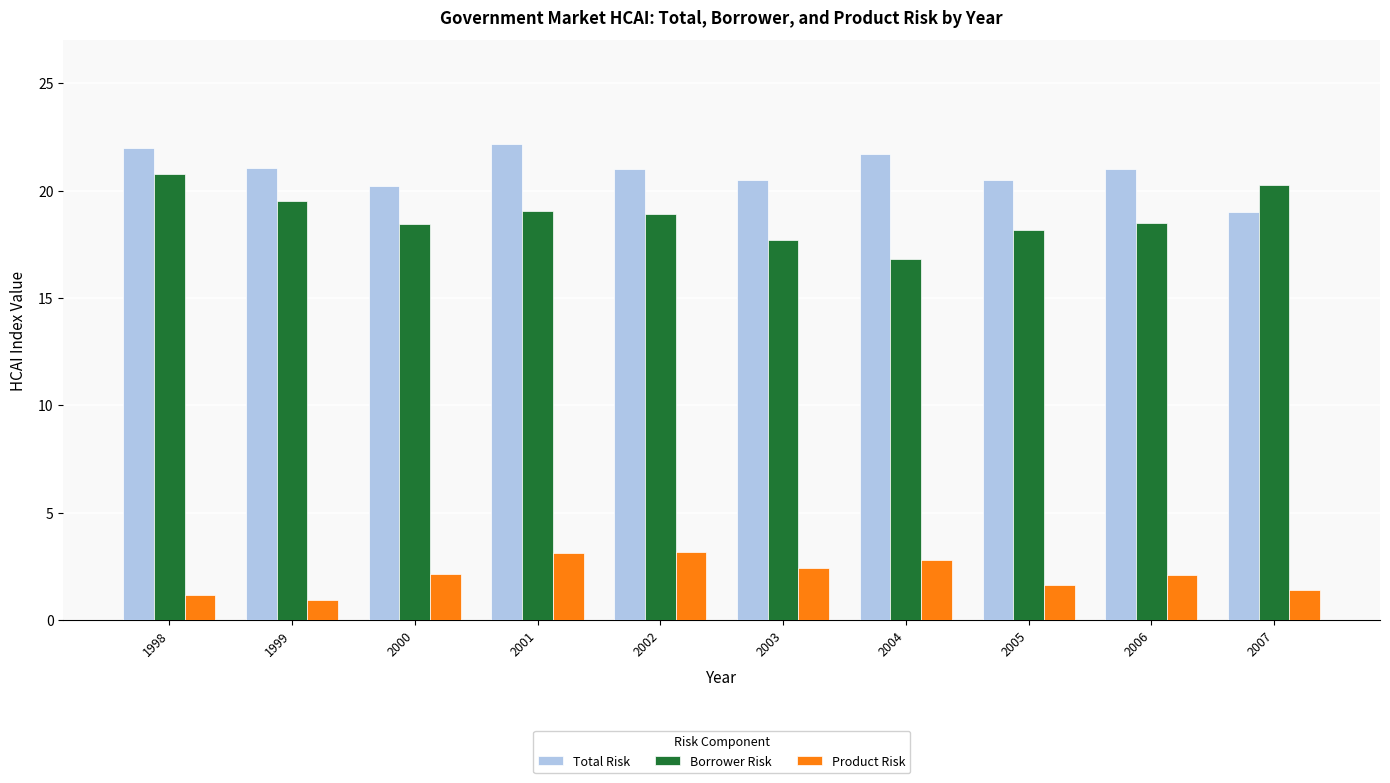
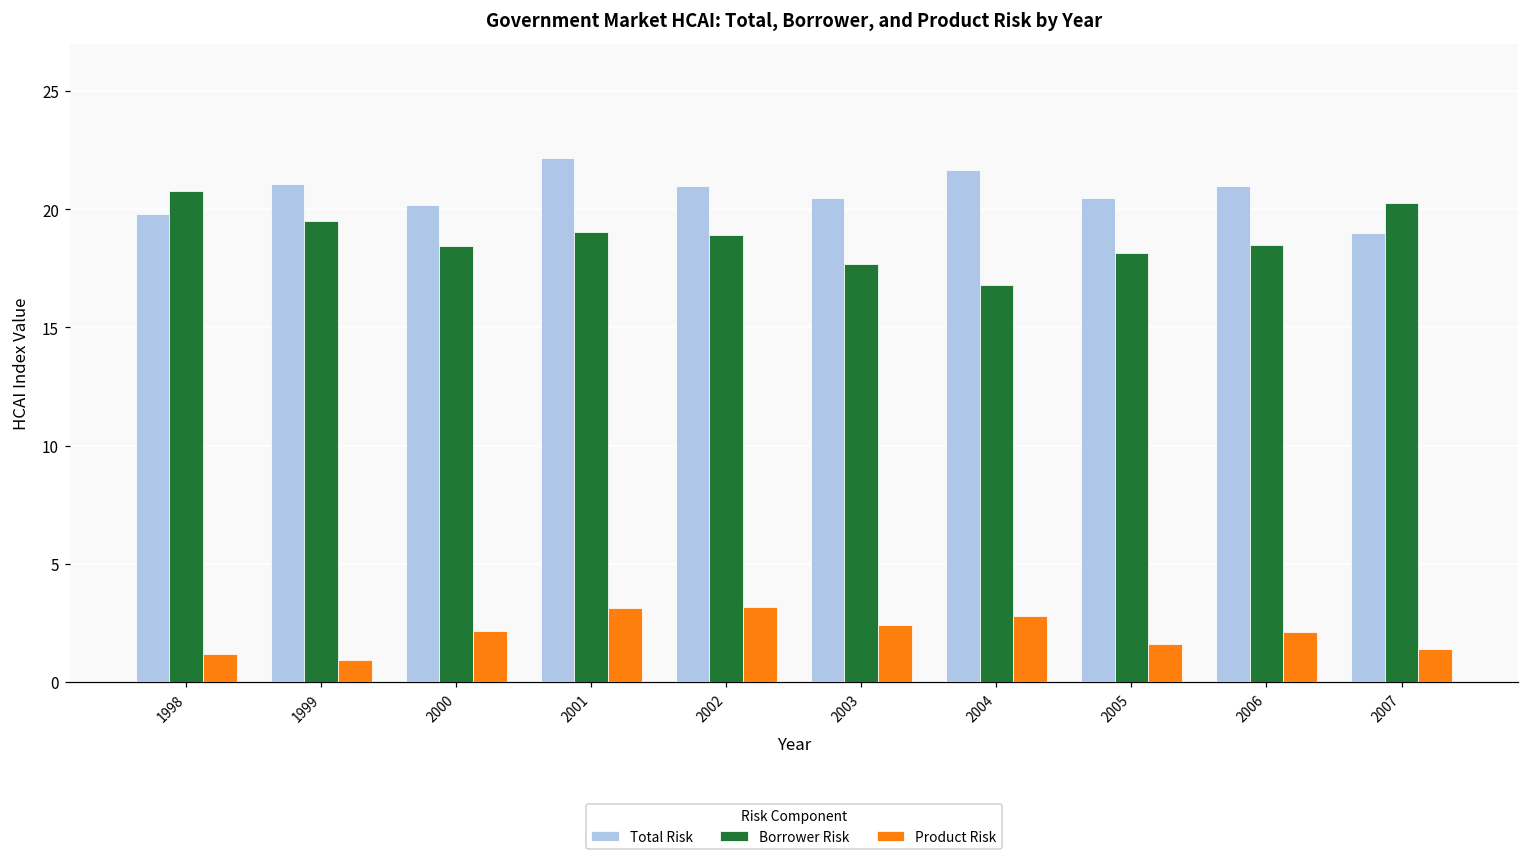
  {
    "Total Risk": {
-     "1998": 22.0,
+     "1998": 19.8,
      "1999": 21.1,
      "2000": 20.2,
      "2001": 22.2,
      "2002": 21.0,
      "2003": 20.5,
      "2004": 21.7,
      "2005": 20.5,
      "2006": 21.0,
      "2007": 19.0
    },
    "Borrower Risk": {
      "1998": 20.8,
      "1999": 19.5,
      "2000": 18.4,
      "2001": 19.1,
      "2002": 18.9,
      "2003": 17.7,
      "2004": 16.8,
      "2005": 18.2,
      "2006": 18.5,
      "2007": 20.3
    },
    "Product Risk": {
      "1998": 1.2,
      "1999": 0.9,
      "2000": 2.2,
      "2001": 3.1,
      "2002": 3.2,
      "2003": 2.4,
      "2004": 2.8,
      "2005": 1.6,
      "2006": 2.1,
      "2007": 1.4
    }
  }
